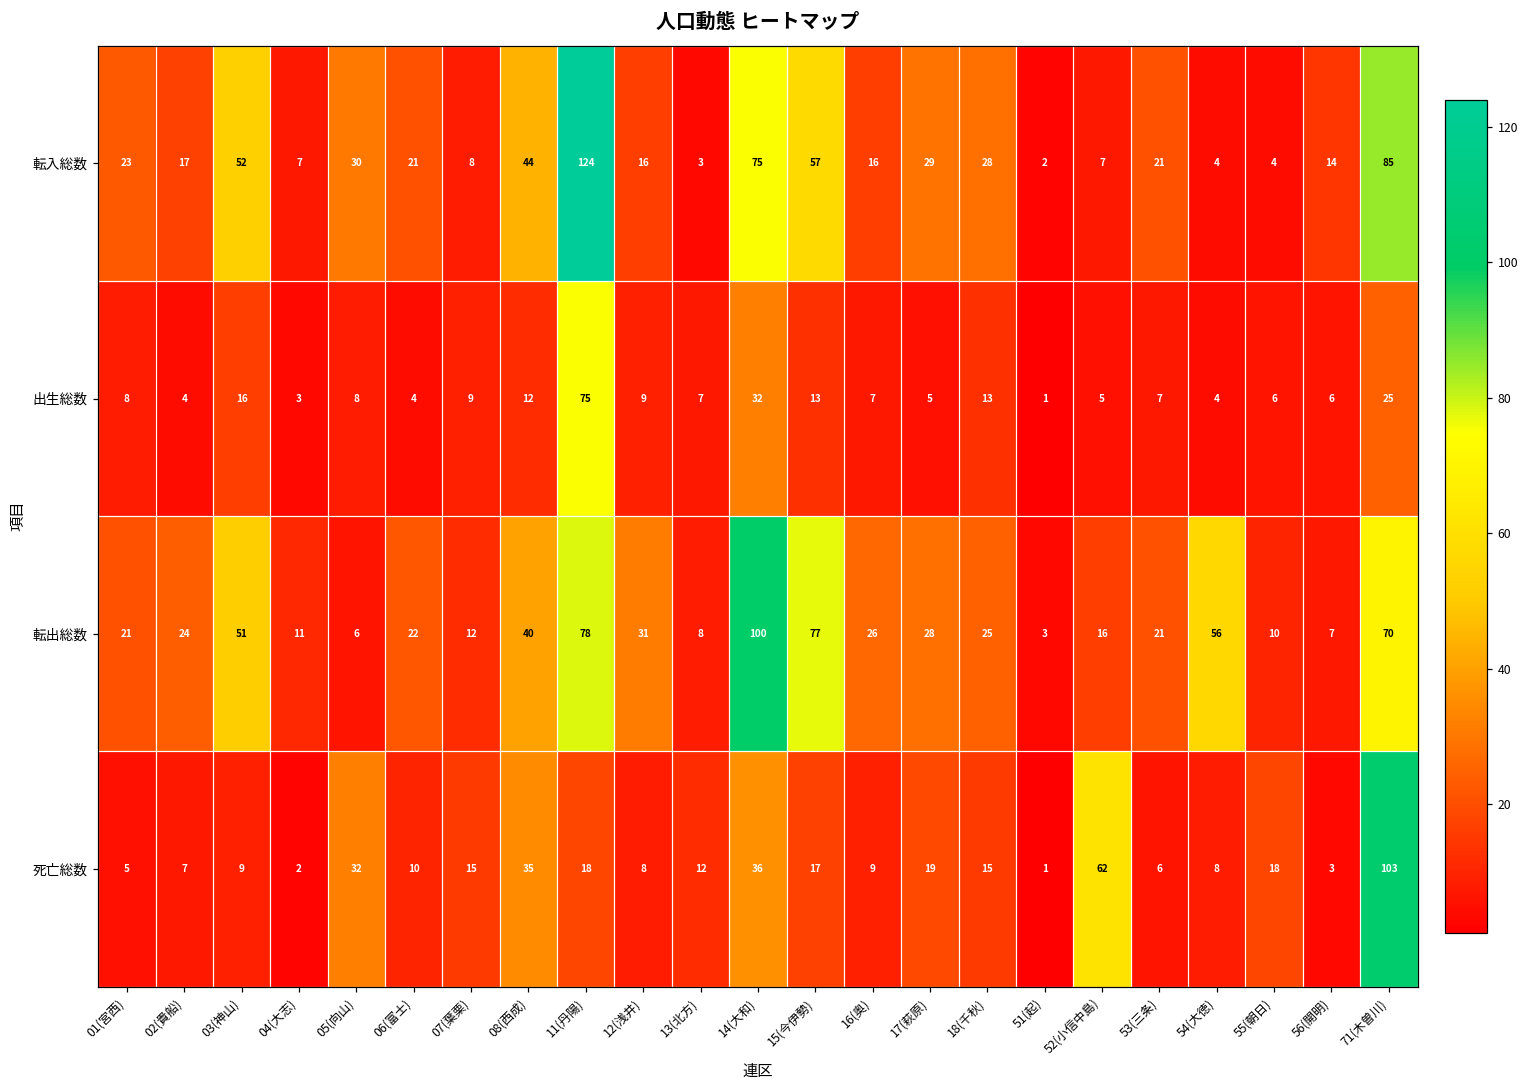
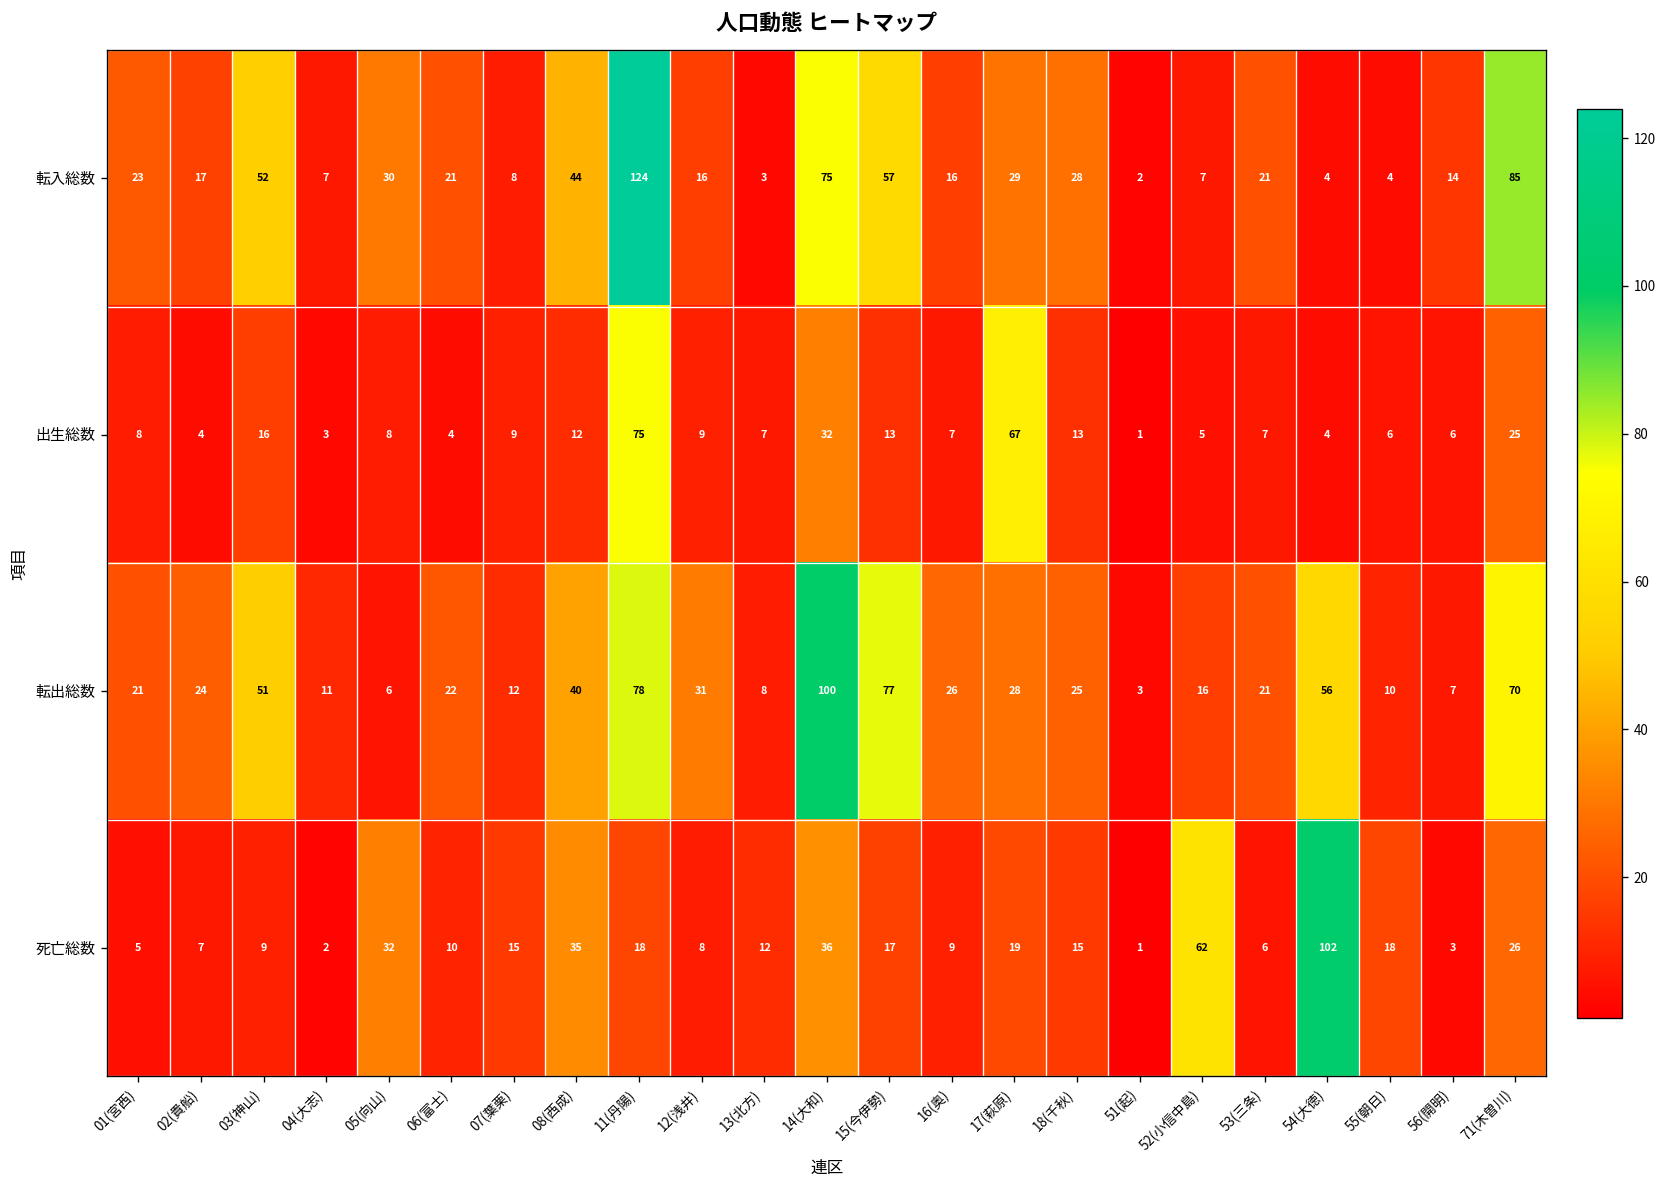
  {
    "転入総数": {
      "01(宮西)": 23,
      "02(貴船)": 17,
      "03(神山)": 52,
      "04(大志)": 7,
      "05(向山)": 30,
      "06(富士)": 21,
      "07(葉栗)": 8,
      "08(西成)": 44,
      "11(丹陽)": 124,
      "12(浅井)": 16,
      "13(北方)": 3,
      "14(大和)": 75,
      "15(今伊勢)": 57,
      "16(奥)": 16,
      "17(萩原)": 29,
      "18(千秋)": 28,
      "51(起)": 2,
      "52(小信中島)": 7,
      "53(三条)": 21,
      "54(大徳)": 4,
      "55(朝日)": 4,
      "56(開明)": 14,
      "71(木曽川)": 85
    },
    "出生総数": {
      "01(宮西)": 8,
      "02(貴船)": 4,
      "03(神山)": 16,
      "04(大志)": 3,
      "05(向山)": 8,
      "06(富士)": 4,
      "07(葉栗)": 9,
      "08(西成)": 12,
      "11(丹陽)": 75,
      "12(浅井)": 9,
      "13(北方)": 7,
      "14(大和)": 32,
      "15(今伊勢)": 13,
      "16(奥)": 7,
-     "17(萩原)": 5,
+     "17(萩原)": 67,
      "18(千秋)": 13,
      "51(起)": 1,
      "52(小信中島)": 5,
      "53(三条)": 7,
      "54(大徳)": 4,
      "55(朝日)": 6,
      "56(開明)": 6,
      "71(木曽川)": 25
    },
    "転出総数": {
      "01(宮西)": 21,
      "02(貴船)": 24,
      "03(神山)": 51,
      "04(大志)": 11,
      "05(向山)": 6,
      "06(富士)": 22,
      "07(葉栗)": 12,
      "08(西成)": 40,
      "11(丹陽)": 78,
      "12(浅井)": 31,
      "13(北方)": 8,
      "14(大和)": 100,
      "15(今伊勢)": 77,
      "16(奥)": 26,
      "17(萩原)": 28,
      "18(千秋)": 25,
      "51(起)": 3,
      "52(小信中島)": 16,
      "53(三条)": 21,
      "54(大徳)": 56,
      "55(朝日)": 10,
      "56(開明)": 7,
      "71(木曽川)": 70
    },
    "死亡総数": {
      "01(宮西)": 5,
      "02(貴船)": 7,
      "03(神山)": 9,
      "04(大志)": 2,
      "05(向山)": 32,
      "06(富士)": 10,
      "07(葉栗)": 15,
      "08(西成)": 35,
      "11(丹陽)": 18,
      "12(浅井)": 8,
      "13(北方)": 12,
      "14(大和)": 36,
      "15(今伊勢)": 17,
      "16(奥)": 9,
      "17(萩原)": 19,
      "18(千秋)": 15,
      "51(起)": 1,
      "52(小信中島)": 62,
      "53(三条)": 6,
-     "54(大徳)": 8,
+     "54(大徳)": 102,
      "55(朝日)": 18,
      "56(開明)": 3,
-     "71(木曽川)": 103
+     "71(木曽川)": 26
    }
  }
